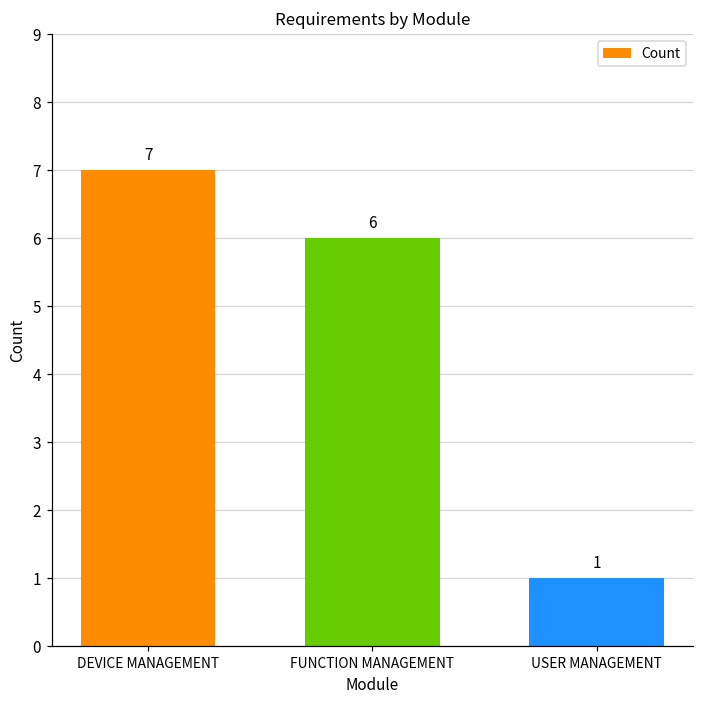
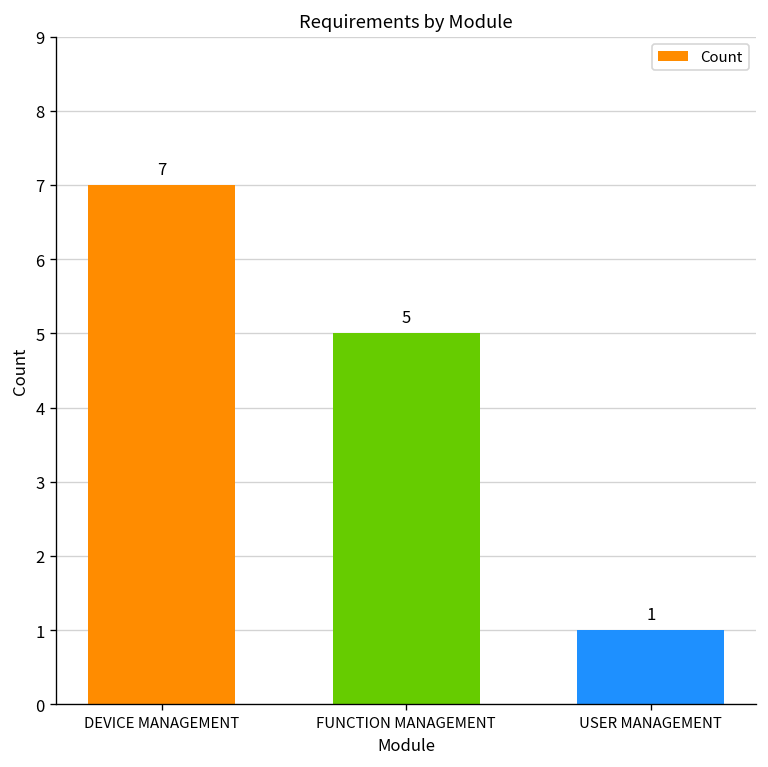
  {
    "DEVICE MANAGEMENT": 7,
-   "FUNCTION MANAGEMENT": 6,
+   "FUNCTION MANAGEMENT": 5,
    "USER MANAGEMENT": 1
  }
